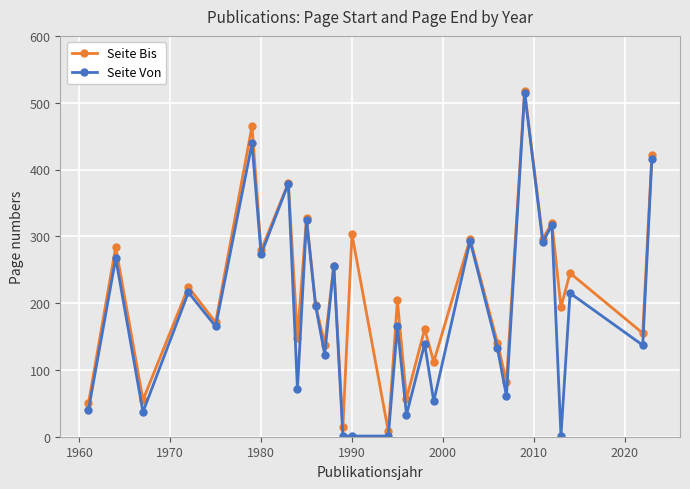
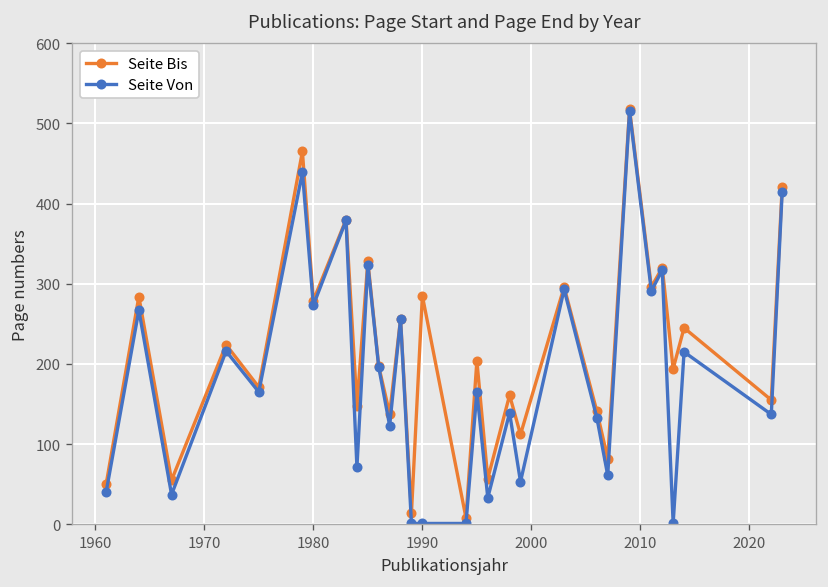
  {
    "Seite Bis": {
      "1980": 280,
-     "1990": 300
+     "1990": 290
    },
    "Seite Von": {
      "1980": 270,
      "1990": 0
    }
  }
